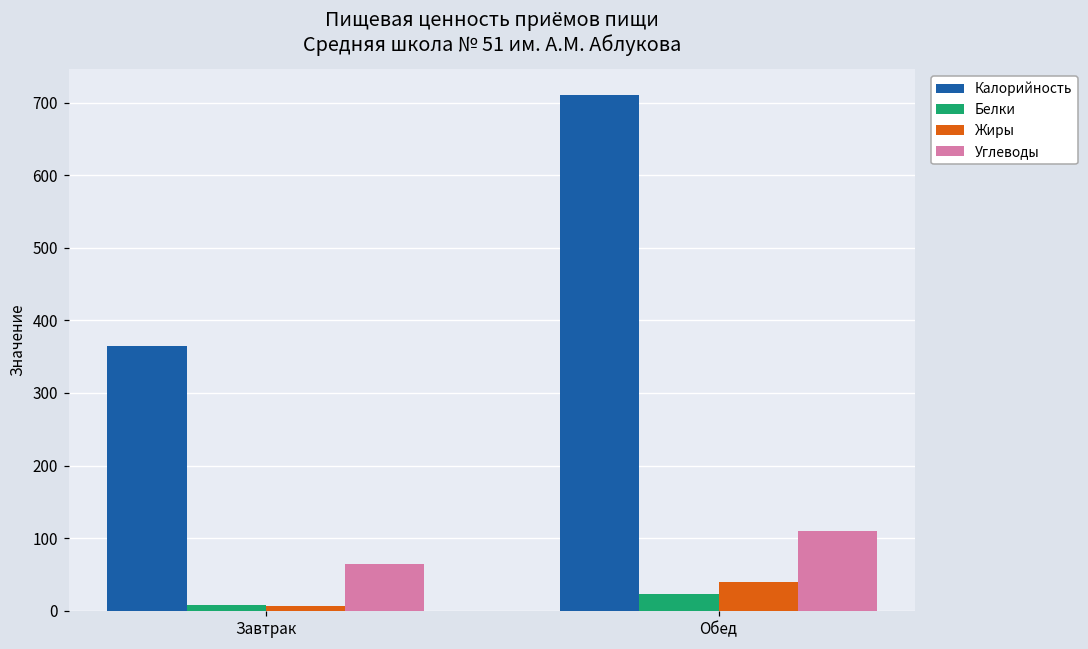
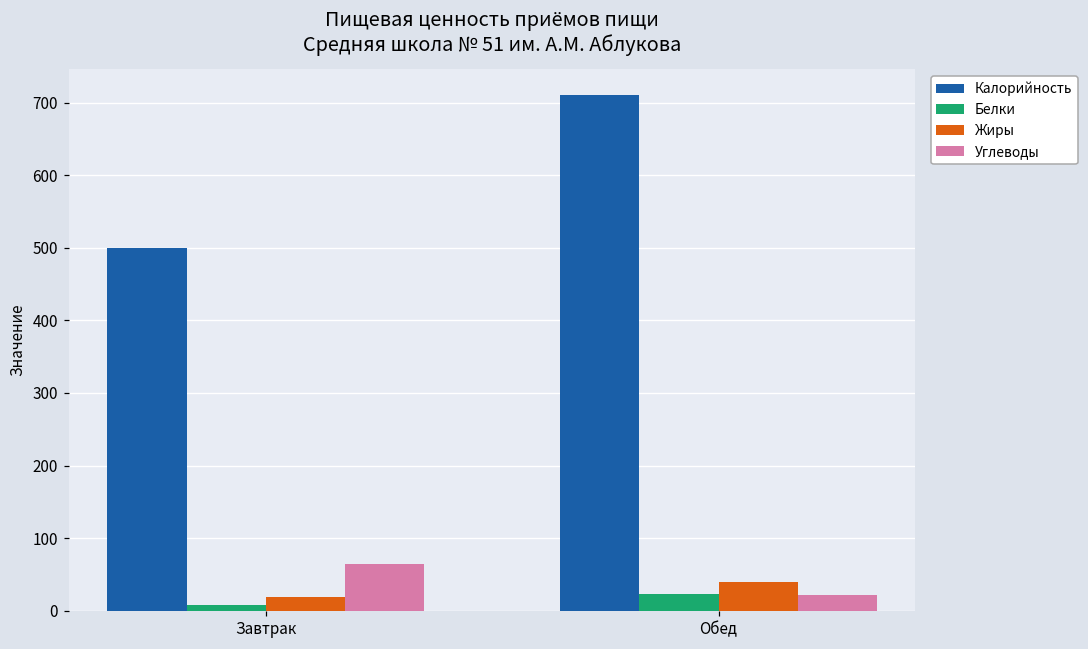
  {
    "Калорийность": {
-     "Завтрак": 370,
+     "Завтрак": 500,
      "Обед": 710
    },
    "Белки": {
      "Завтрак": 10,
      "Обед": 20
    },
    "Жиры": {
-     "Завтрак": 10,
+     "Завтрак": 20,
      "Обед": 40
    },
    "Углеводы": {
      "Завтрак": 60,
-     "Обед": 110
+     "Обед": 20
    }
  }
